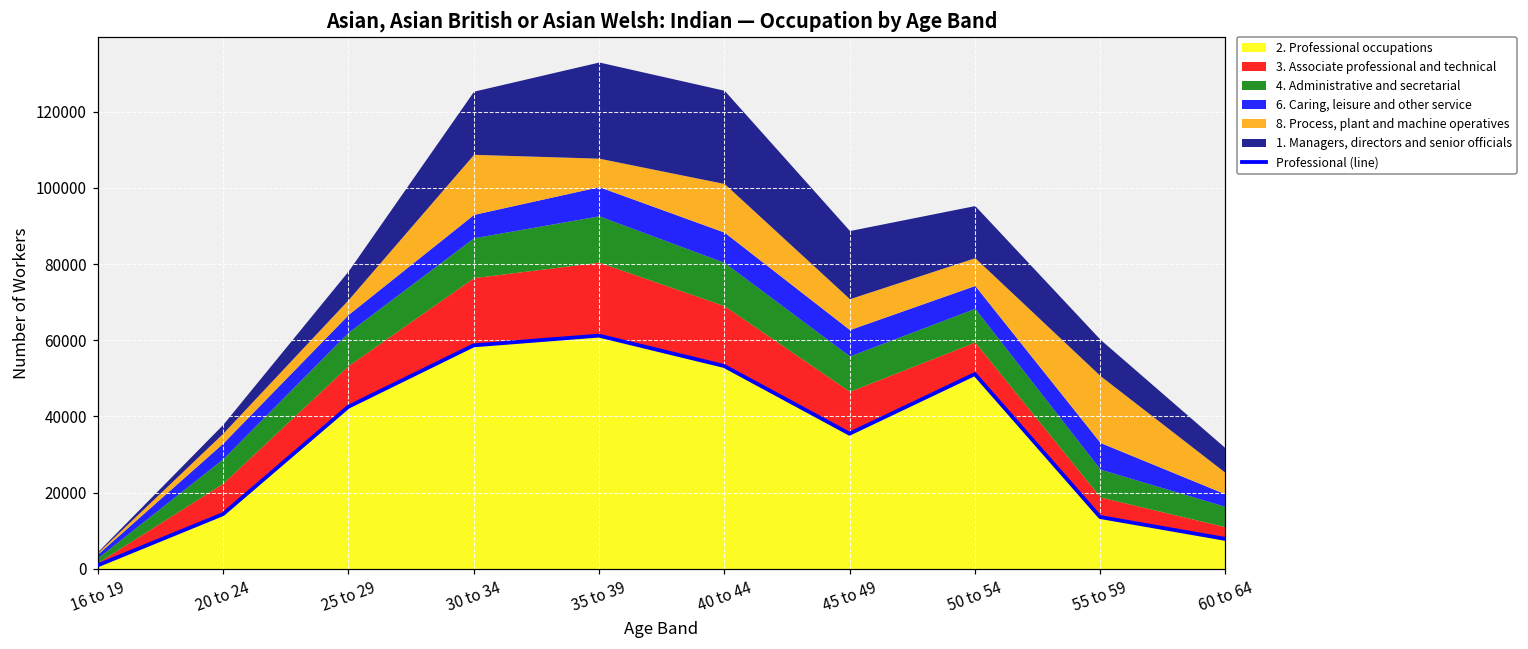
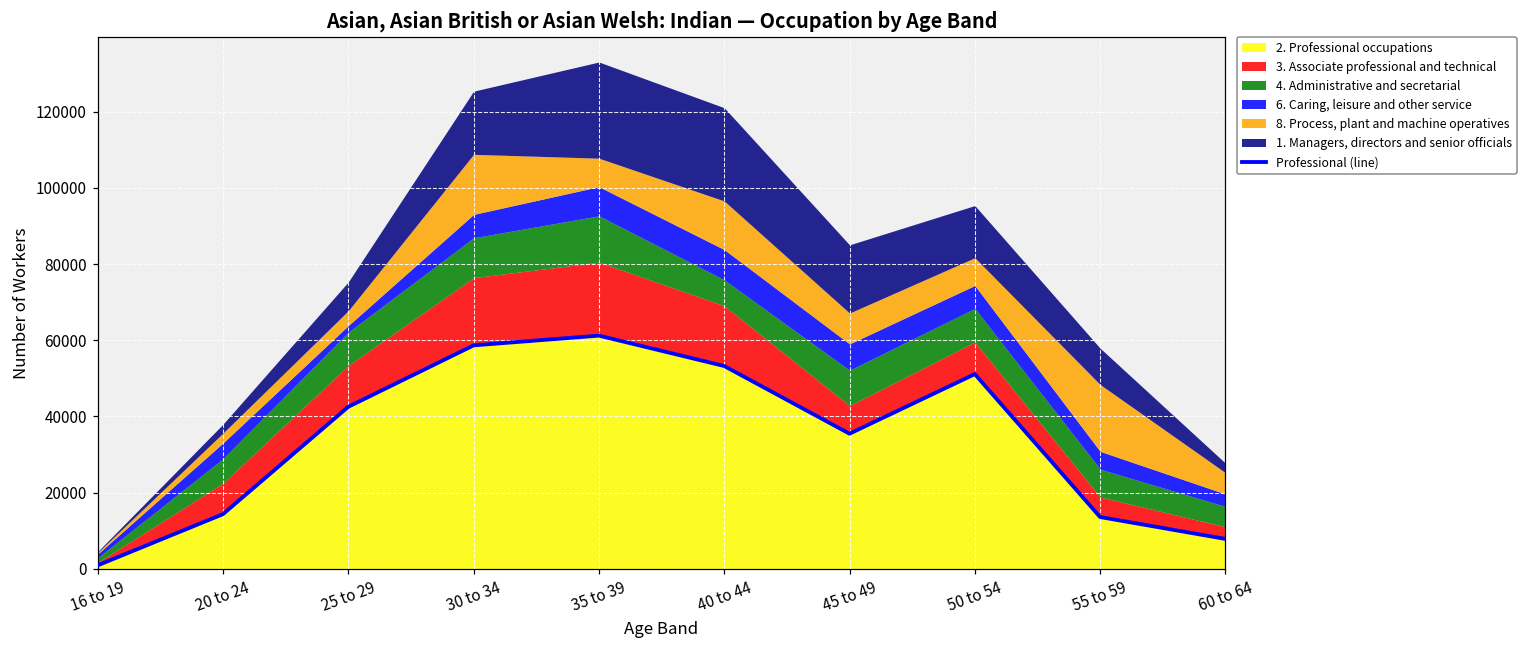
  {
    "2. Professional occupations": {
      "16 to 19": 1000,
      "20 to 24": 14000,
      "25 to 29": 43000,
      "30 to 34": 59000,
      "35 to 39": 61000,
      "40 to 44": 53000,
      "45 to 49": 35000,
      "50 to 54": 51000,
      "55 to 59": 14000,
      "60 to 64": 8000
    },
    "3. Associate professional and technical": {
      "16 to 19": 1000,
      "20 to 24": 8000,
      "25 to 29": 11000,
      "30 to 34": 18000,
      "35 to 39": 19000,
      "40 to 44": 16000,
-     "45 to 49": 11000,
+     "45 to 49": 7000,
      "50 to 54": 8000,
      "55 to 59": 5000,
      "60 to 64": 3000
    },
    "4. Administrative and secretarial": {
      "16 to 19": 1000,
      "20 to 24": 6000,
      "25 to 29": 9000,
      "30 to 34": 10000,
      "35 to 39": 12000,
-     "40 to 44": 11000,
+     "40 to 44": 7000,
      "45 to 49": 9000,
      "50 to 54": 9000,
      "55 to 59": 7000,
      "60 to 64": 5000
    },
    "6. Caring, leisure and other service": {
      "20 to 24": 4000,
-     "25 to 29": 5000,
+     "25 to 29": 2000,
      "30 to 34": 6000,
      "35 to 39": 8000,
      "40 to 44": 8000,
      "45 to 49": 7000,
      "50 to 54": 6000,
-     "55 to 59": 7000,
+     "55 to 59": 5000,
      "60 to 64": 3000
    },
    "8. Process, plant and machine operatives": {
      "20 to 24": 3000,
      "25 to 29": 4000,
      "30 to 34": 16000,
      "35 to 39": 7000,
      "40 to 44": 13000,
      "45 to 49": 8000,
      "50 to 54": 7000,
      "55 to 59": 18000,
      "60 to 64": 6000
    },
    "1. Managers, directors and senior officials": {
      "20 to 24": 2000,
      "25 to 29": 8000,
      "30 to 34": 17000,
      "35 to 39": 25000,
      "40 to 44": 24000,
      "45 to 49": 18000,
      "50 to 54": 14000,
      "55 to 59": 10000,
-     "60 to 64": 6000
+     "60 to 64": 2000
    }
  }
